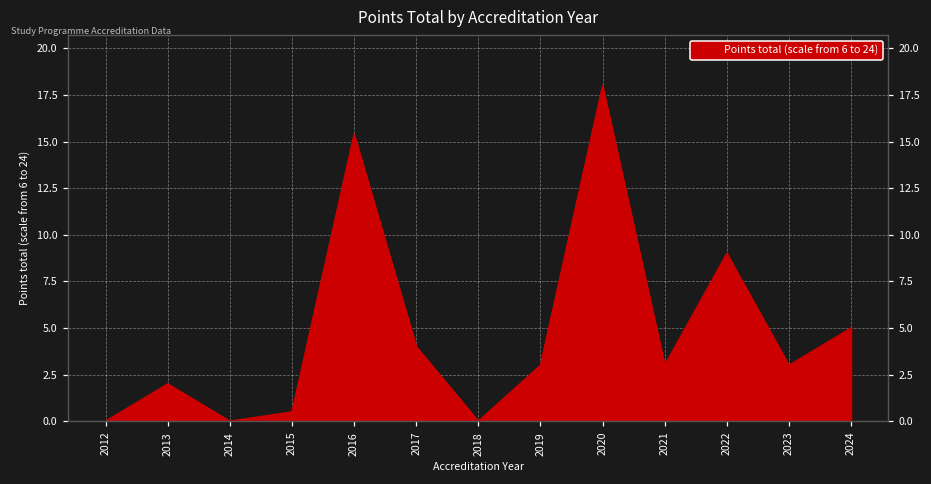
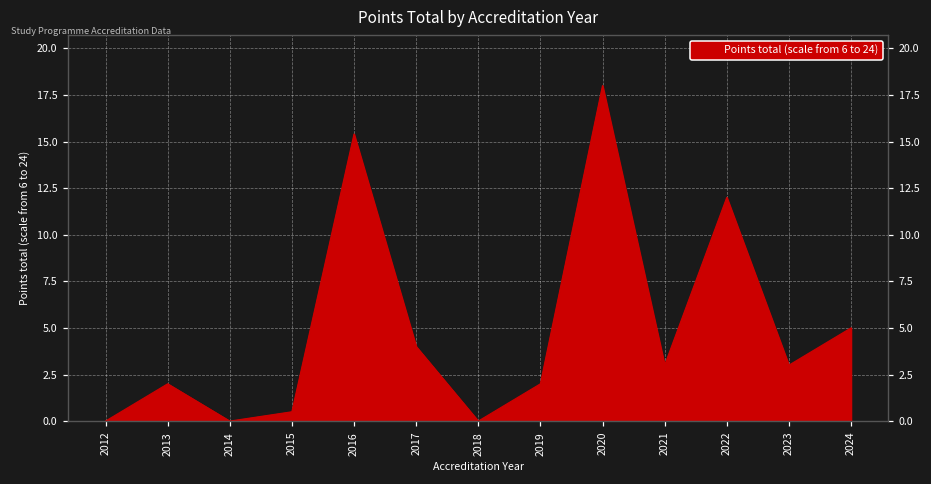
  {
    "2012": 0,
    "2013": 2,
    "2014": 0,
    "2015": 0.5,
    "2016": 15.4,
    "2017": 4,
    "2018": 0,
-   "2019": 3,
+   "2019": 2,
    "2020": 18,
    "2021": 3,
-   "2022": 9,
+   "2022": 12,
    "2023": 3,
    "2024": 5
  }
